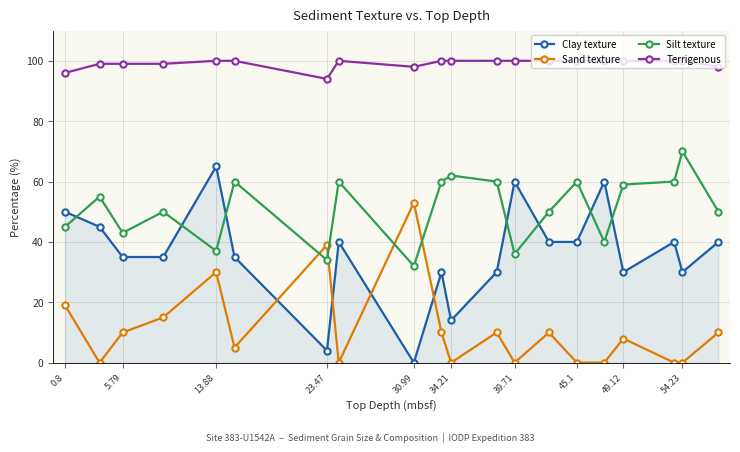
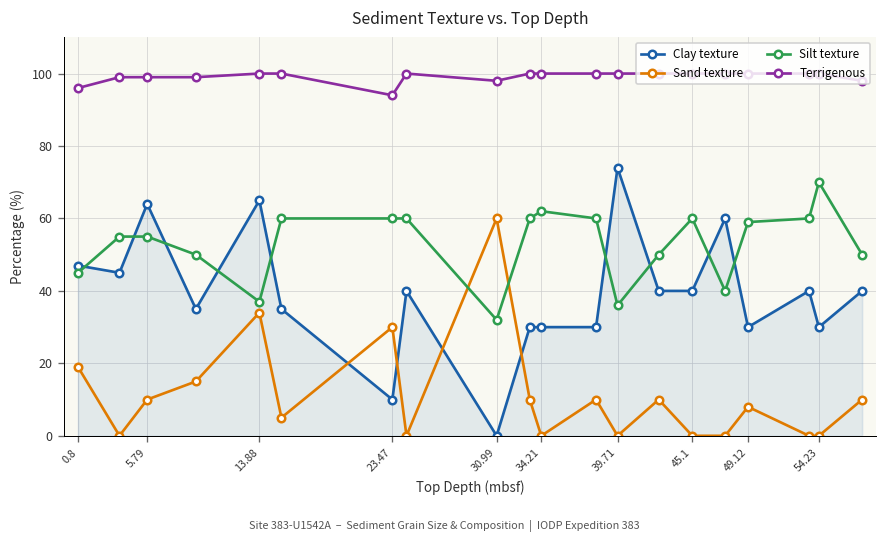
  {
    "Clay texture": {
-     "0.8": 50,
-     "5.79": 35,
+     "0.8": 47,
+     "5.79": 64,
      "13.88": 65,
-     "23.47": 4,
+     "23.47": 10,
      "30.99": 0,
-     "34.21": 14,
-     "39.71": 60,
+     "34.21": 30,
+     "39.71": 74,
      "45.1": 40,
      "49.12": 30,
      "54.23": 30
    },
    "Sand texture": {
      "0.8": 19,
      "5.79": 10,
-     "13.88": 30,
-     "23.47": 39,
-     "30.99": 53,
+     "13.88": 34,
+     "23.47": 30,
+     "30.99": 60,
      "34.21": 0,
      "39.71": 0,
      "45.1": 0,
      "49.12": 8,
      "54.23": 0
    },
    "Silt texture": {
      "0.8": 45,
-     "5.79": 43,
+     "5.79": 55,
      "13.88": 37,
-     "23.47": 34,
+     "23.47": 60,
      "30.99": 32,
      "34.21": 62,
      "39.71": 36,
      "45.1": 60,
      "49.12": 59,
      "54.23": 70
    },
    "Terrigenous": {
      "0.8": 96,
      "5.79": 99,
      "13.88": 100,
      "23.47": 94,
      "30.99": 98,
      "34.21": 100,
      "39.71": 100
    }
  }
